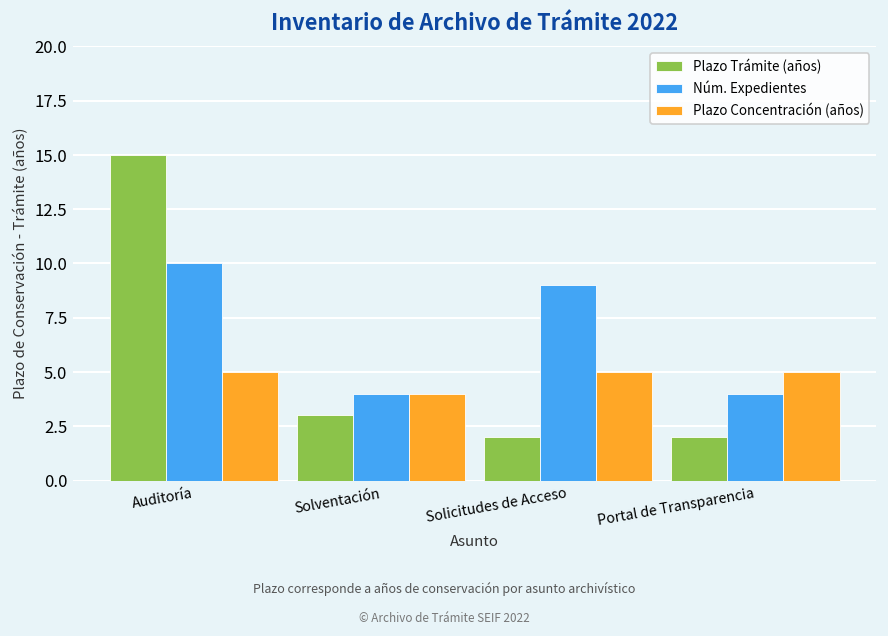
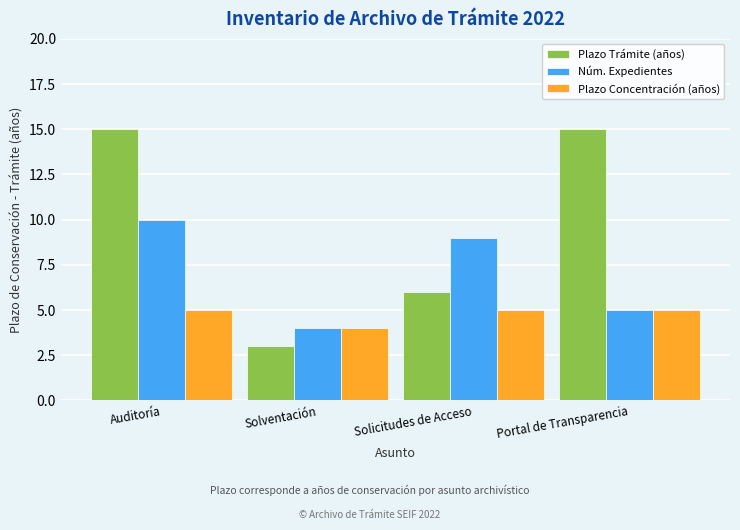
  {
    "Plazo Trámite (años)": {
      "Auditoría": 15,
      "Solventación": 3,
-     "Solicitudes de Acceso": 2,
-     "Portal de Transparencia": 2
+     "Solicitudes de Acceso": 6,
+     "Portal de Transparencia": 15
    },
    "Núm. Expedientes": {
      "Auditoría": 10,
      "Solventación": 4,
      "Solicitudes de Acceso": 9,
-     "Portal de Transparencia": 4
+     "Portal de Transparencia": 5
    },
    "Plazo Concentración (años)": {
      "Auditoría": 5,
      "Solventación": 4,
      "Solicitudes de Acceso": 5,
      "Portal de Transparencia": 5
    }
  }
